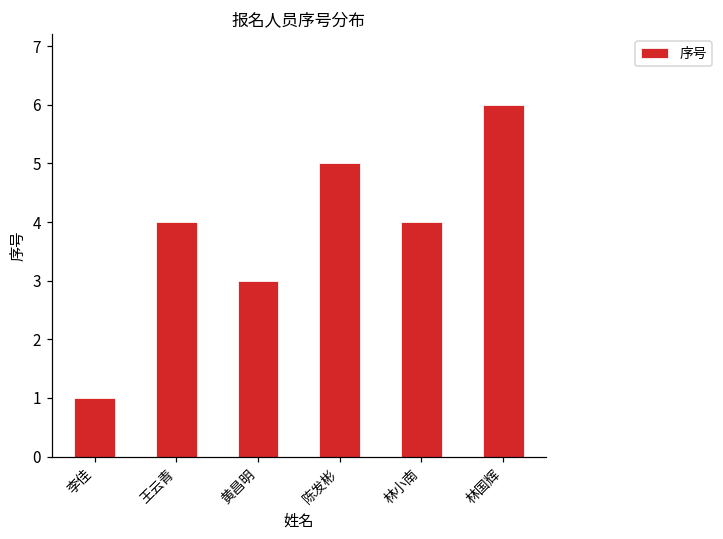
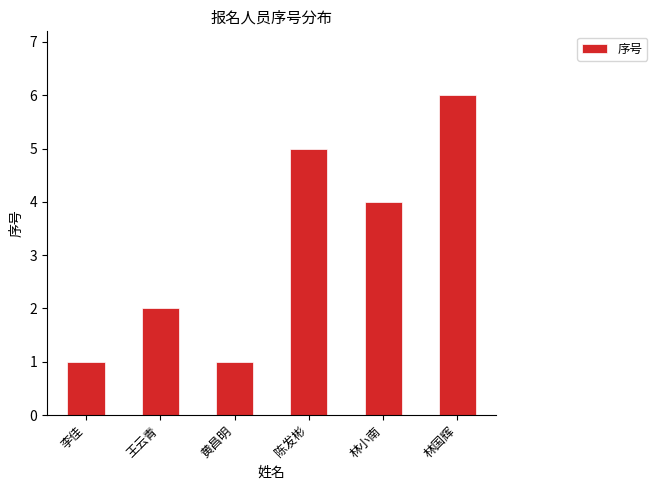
  {
    "李佳": 1,
-   "王云青": 4,
-   "黄昌明": 3,
+   "王云青": 2,
+   "黄昌明": 1,
    "陈发彬": 5,
    "林小南": 4,
    "林国辉": 6
  }
